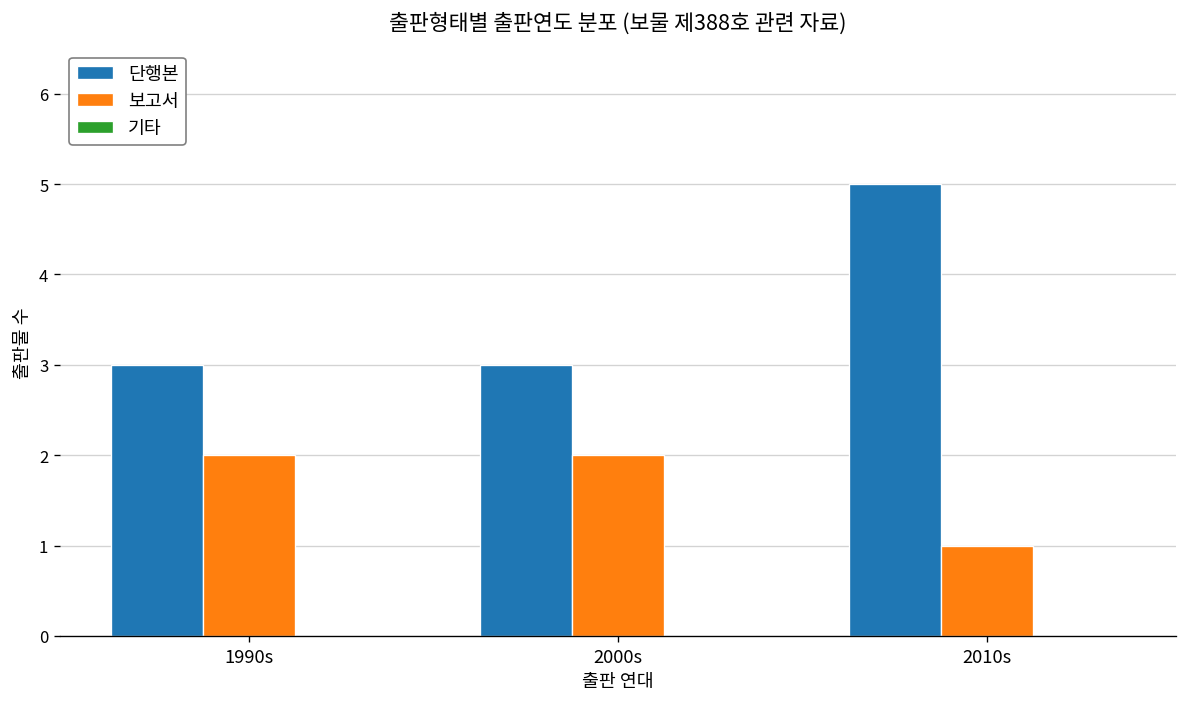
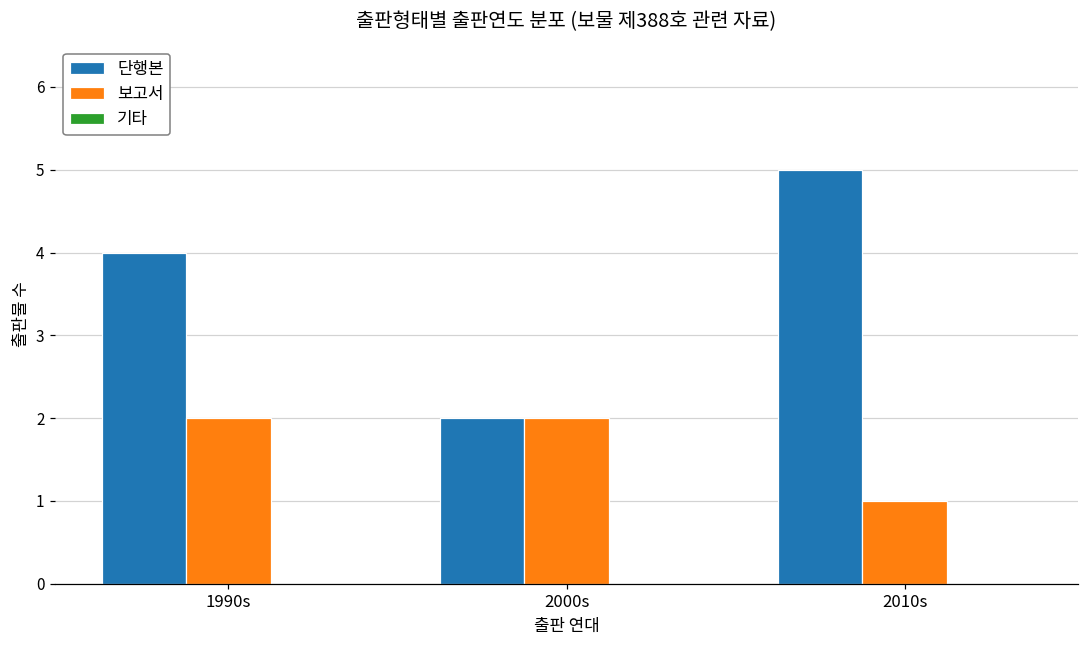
  {
    "단행본": {
-     "1990s": 3,
-     "2000s": 3,
+     "1990s": 4,
+     "2000s": 2,
      "2010s": 5
    },
    "보고서": {
      "1990s": 2,
      "2000s": 2,
      "2010s": 1
    },
    "기타": {
      "1990s": 0,
      "2000s": 0,
      "2010s": 0
    }
  }
